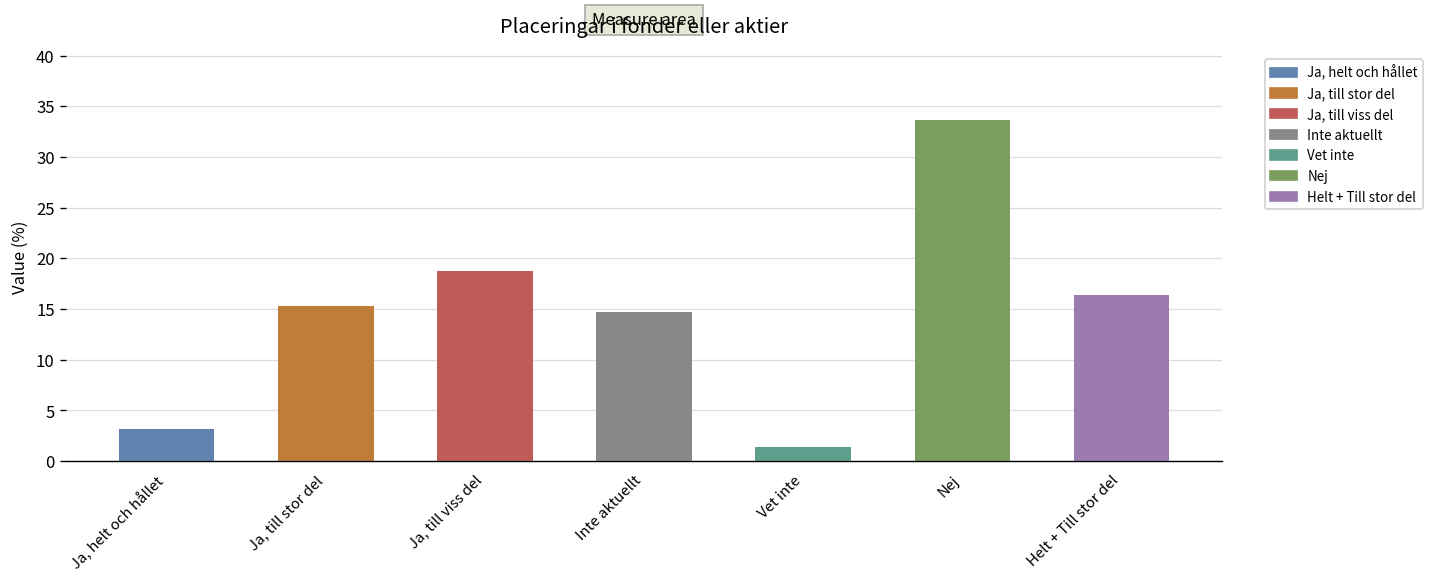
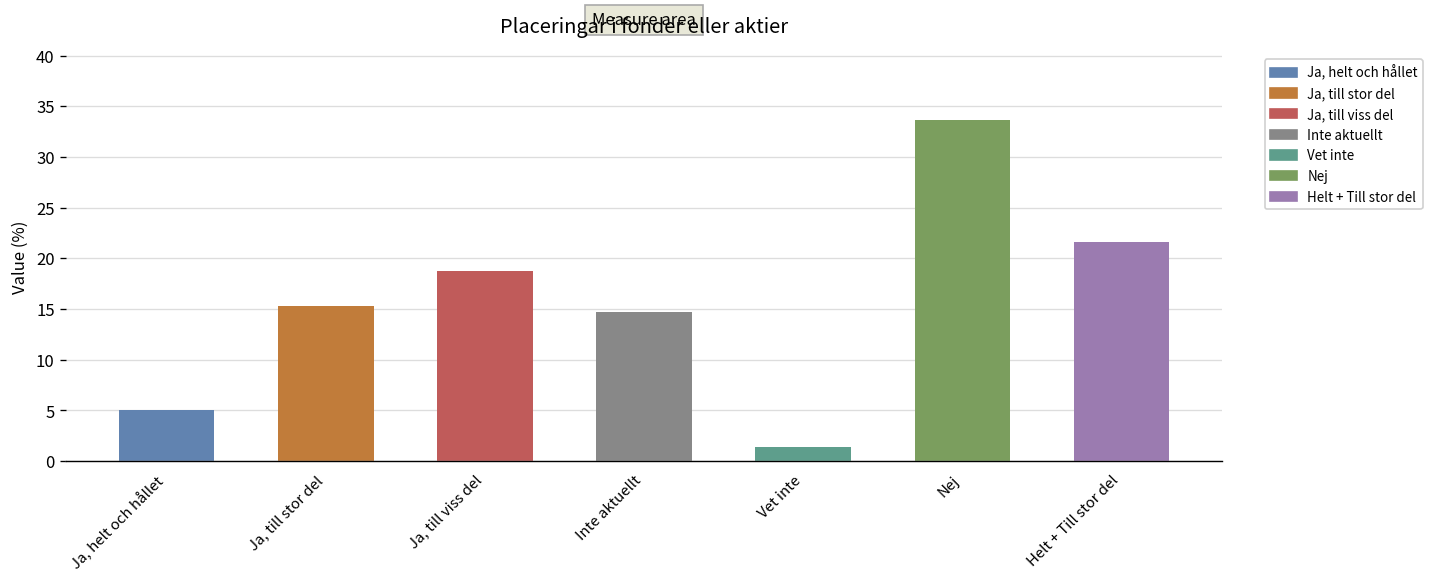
  {
-   "Ja, helt och hållet": 3,
+   "Ja, helt och hållet": 5,
    "Ja, till stor del": 15,
    "Ja, till viss del": 19,
    "Inte aktuellt": 15,
    "Vet inte": 1,
    "Nej": 34,
-   "Helt + Till stor del": 16
+   "Helt + Till stor del": 22
  }
